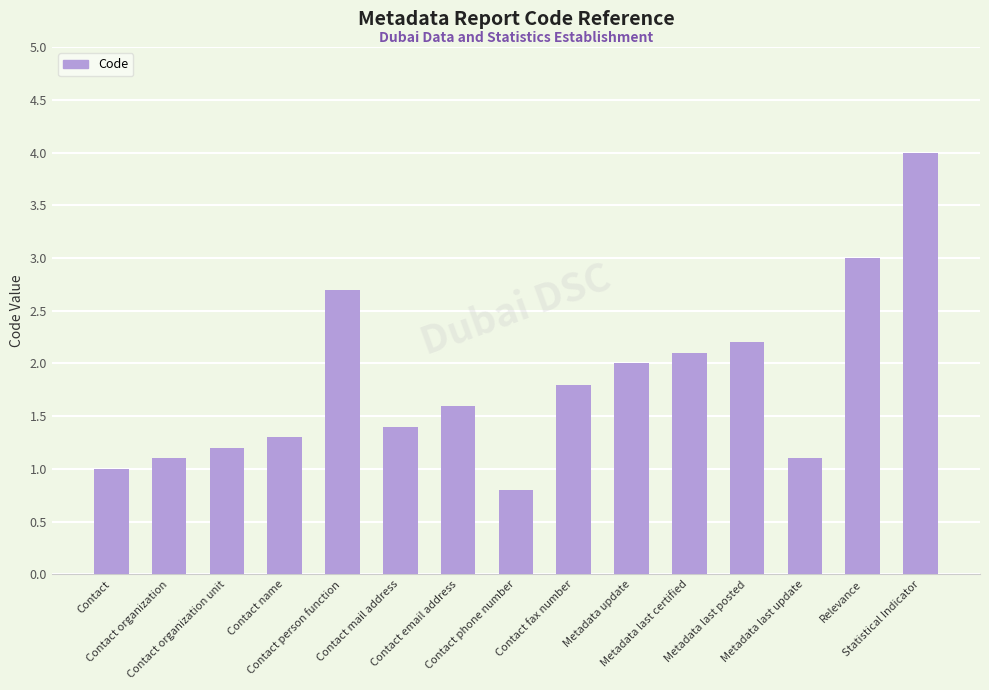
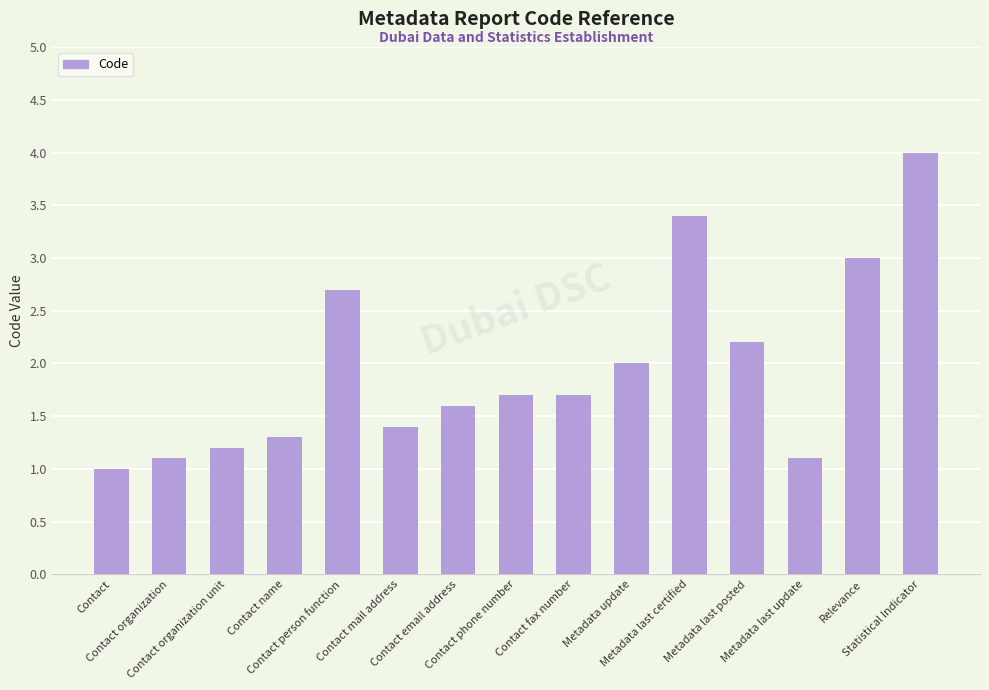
  {
    "Contact": 1.0,
    "Contact organization": 1.1,
    "Contact organization unit": 1.2,
    "Contact name": 1.3,
    "Contact person function": 2.7,
    "Contact mail address": 1.4,
    "Contact email address": 1.6,
-   "Contact phone number": 0.8,
-   "Contact fax number": 1.8,
+   "Contact phone number": 1.7,
+   "Contact fax number": 1.7,
    "Metadata update": 2.0,
-   "Metadata last certified": 2.1,
+   "Metadata last certified": 3.4,
    "Metadata last posted": 2.2,
    "Metadata last update": 1.1,
    "Relevance": 3.0,
    "Statistical Indicator": 4.0
  }
